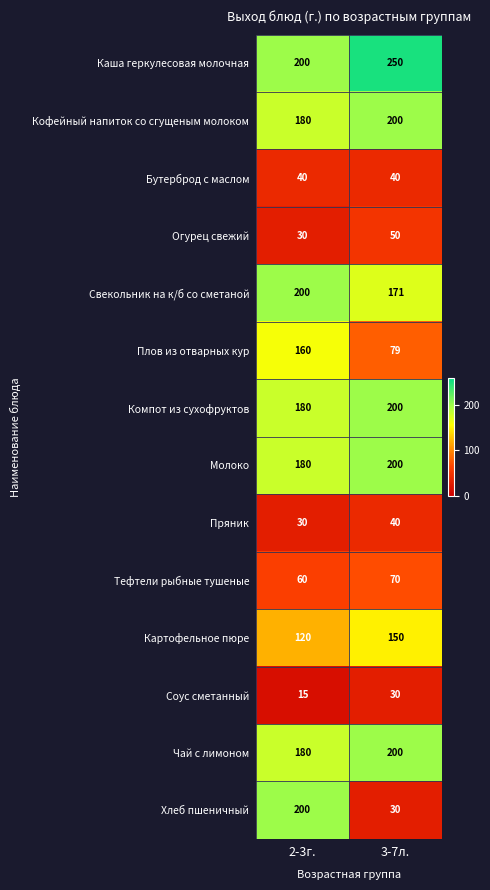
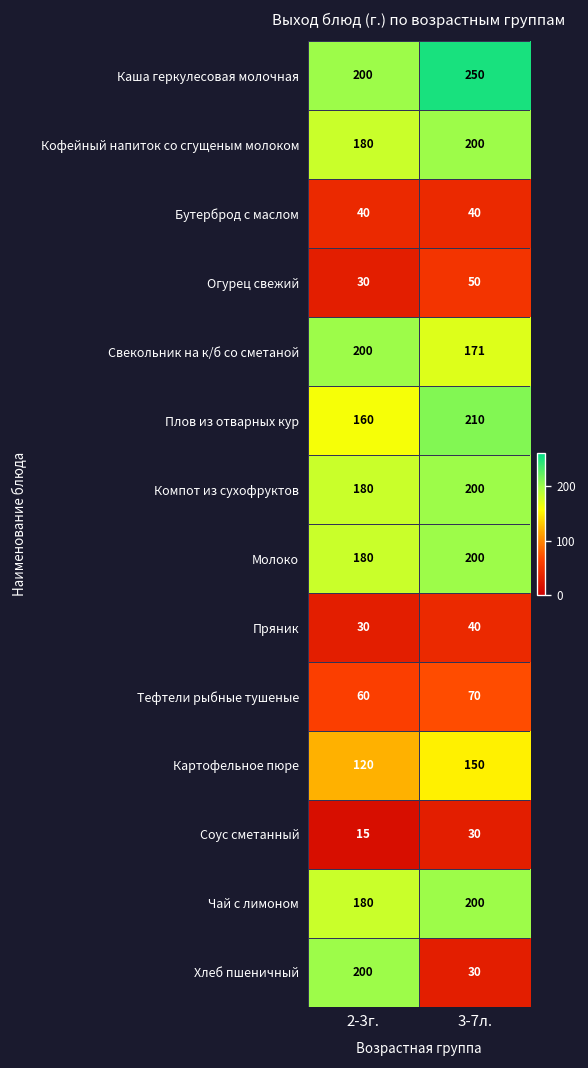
  {
    "Каша геркулесовая молочная": {
      "2-3г.": 200,
      "3-7л.": 250
    },
    "Кофейный напиток со сгущеным молоком": {
      "2-3г.": 180,
      "3-7л.": 200
    },
    "Бутерброд с маслом": {
      "2-3г.": 40,
      "3-7л.": 40
    },
    "Огурец свежий": {
      "2-3г.": 30,
      "3-7л.": 50
    },
    "Свекольник на к/б со сметаной": {
      "2-3г.": 200,
      "3-7л.": 171
    },
    "Плов из отварных кур": {
      "2-3г.": 160,
-     "3-7л.": 79
+     "3-7л.": 210
    },
    "Компот из сухофруктов": {
      "2-3г.": 180,
      "3-7л.": 200
    },
    "Молоко": {
      "2-3г.": 180,
      "3-7л.": 200
    },
    "Пряник": {
      "2-3г.": 30,
      "3-7л.": 40
    },
    "Тефтели рыбные тушеные": {
      "2-3г.": 60,
      "3-7л.": 70
    },
    "Картофельное пюре": {
      "2-3г.": 120,
      "3-7л.": 150
    },
    "Соус сметанный": {
      "2-3г.": 15,
      "3-7л.": 30
    },
    "Чай с лимоном": {
      "2-3г.": 180,
      "3-7л.": 200
    },
    "Хлеб пшеничный": {
      "2-3г.": 200,
      "3-7л.": 30
    }
  }
